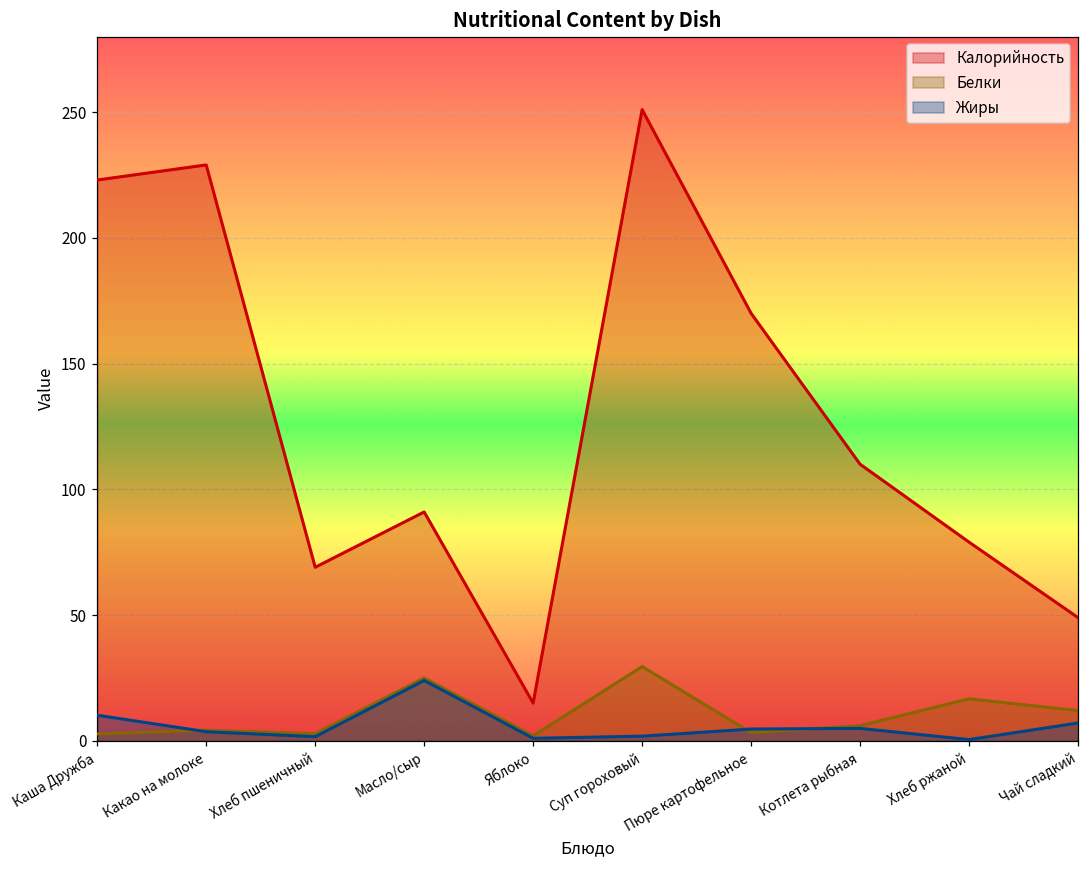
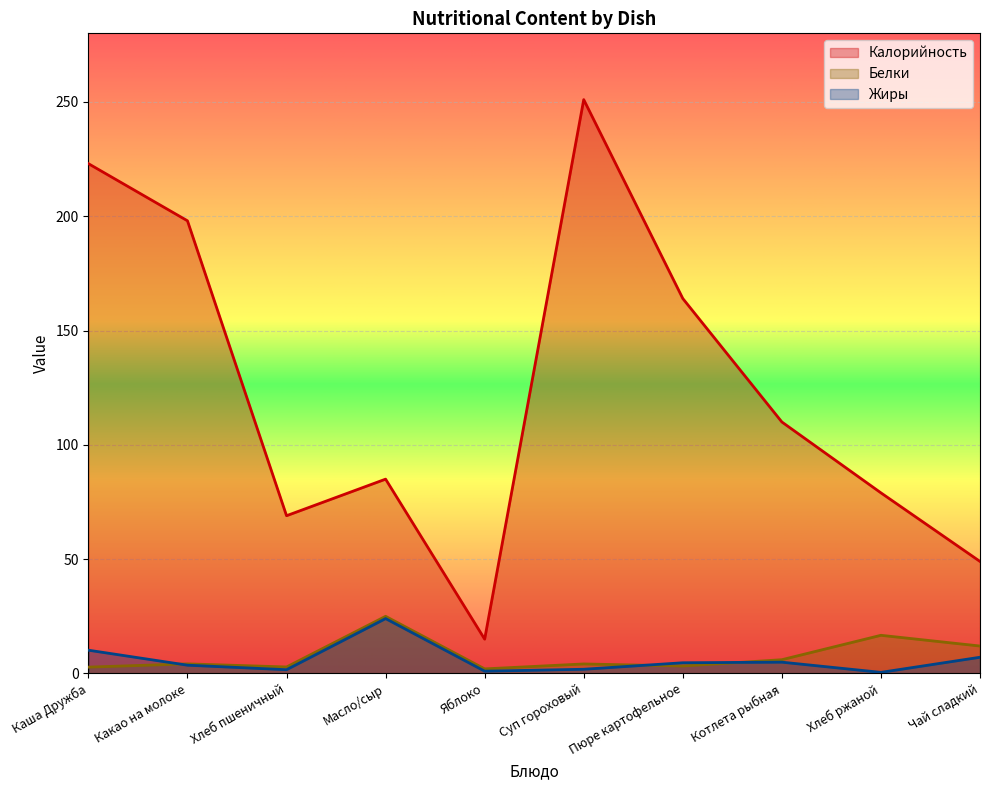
  {
    "Калорийность": {
      "Каша Дружба": 223,
-     "Какао на молоке": 229,
+     "Какао на молоке": 198,
      "Хлеб пшеничный": 69,
-     "Масло/сыр": 91,
+     "Масло/сыр": 85,
      "Яблоко": 15,
      "Суп гороховый": 251,
-     "Пюре картофельное": 170,
+     "Пюре картофельное": 164,
      "Котлета рыбная": 110,
      "Хлеб ржаной": 79,
      "Чай сладкий": 49
    },
    "Белки": {
      "Каша Дружба": 3,
      "Хлеб пшеничный": 3,
-     "Суп гороховый": 30,
+     "Суп гороховый": 4,
      "Пюре картофельное": 3,
      "Хлеб ржаной": 17,
      "Чай сладкий": 12
    },
    "Жиры": {
      "Каша Дружба": 10,
      "Хлеб пшеничный": 2,
      "Суп гороховый": 2,
      "Пюре картофельное": 5,
      "Хлеб ржаной": 0,
      "Чай сладкий": 7
    }
  }
